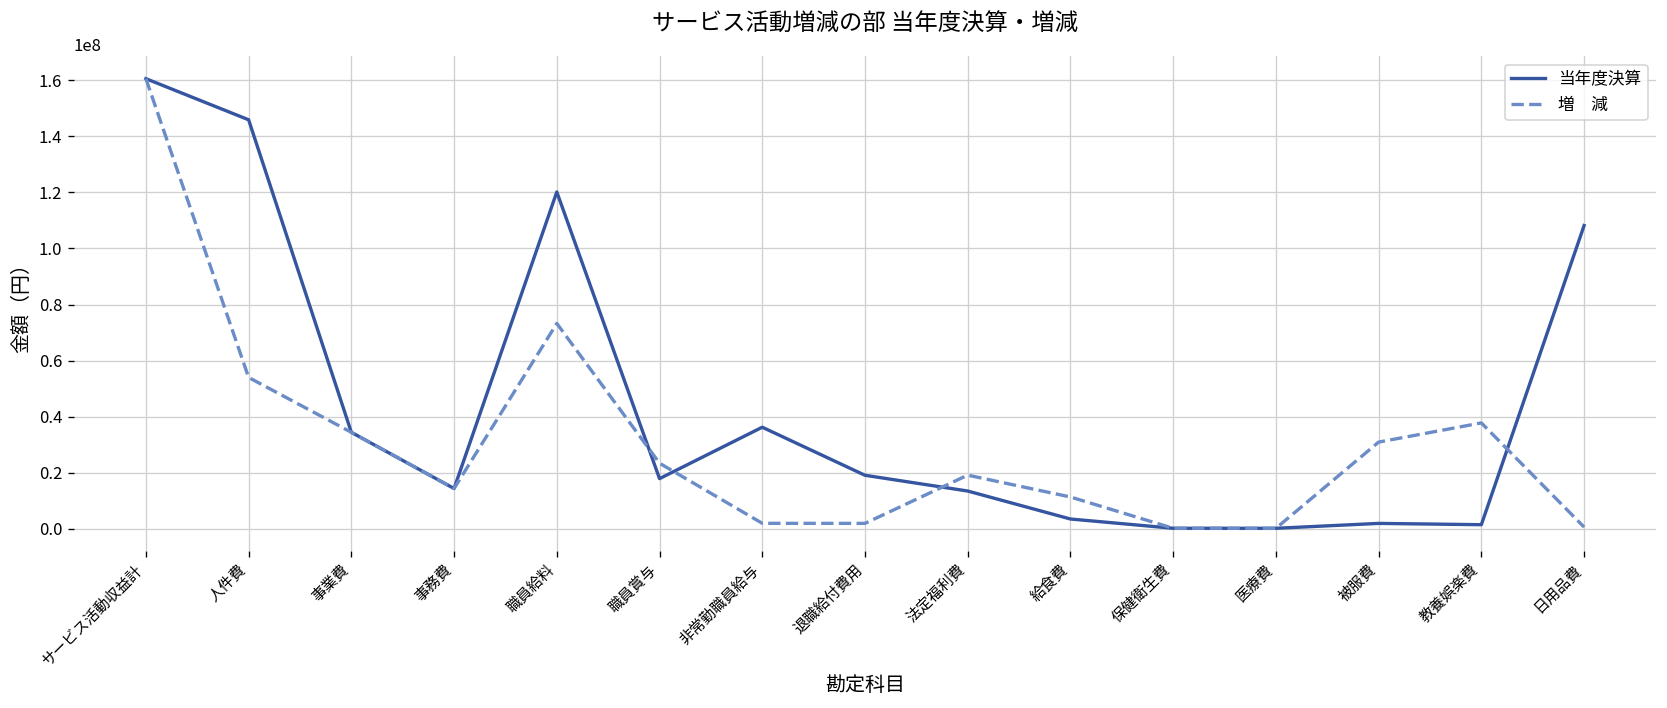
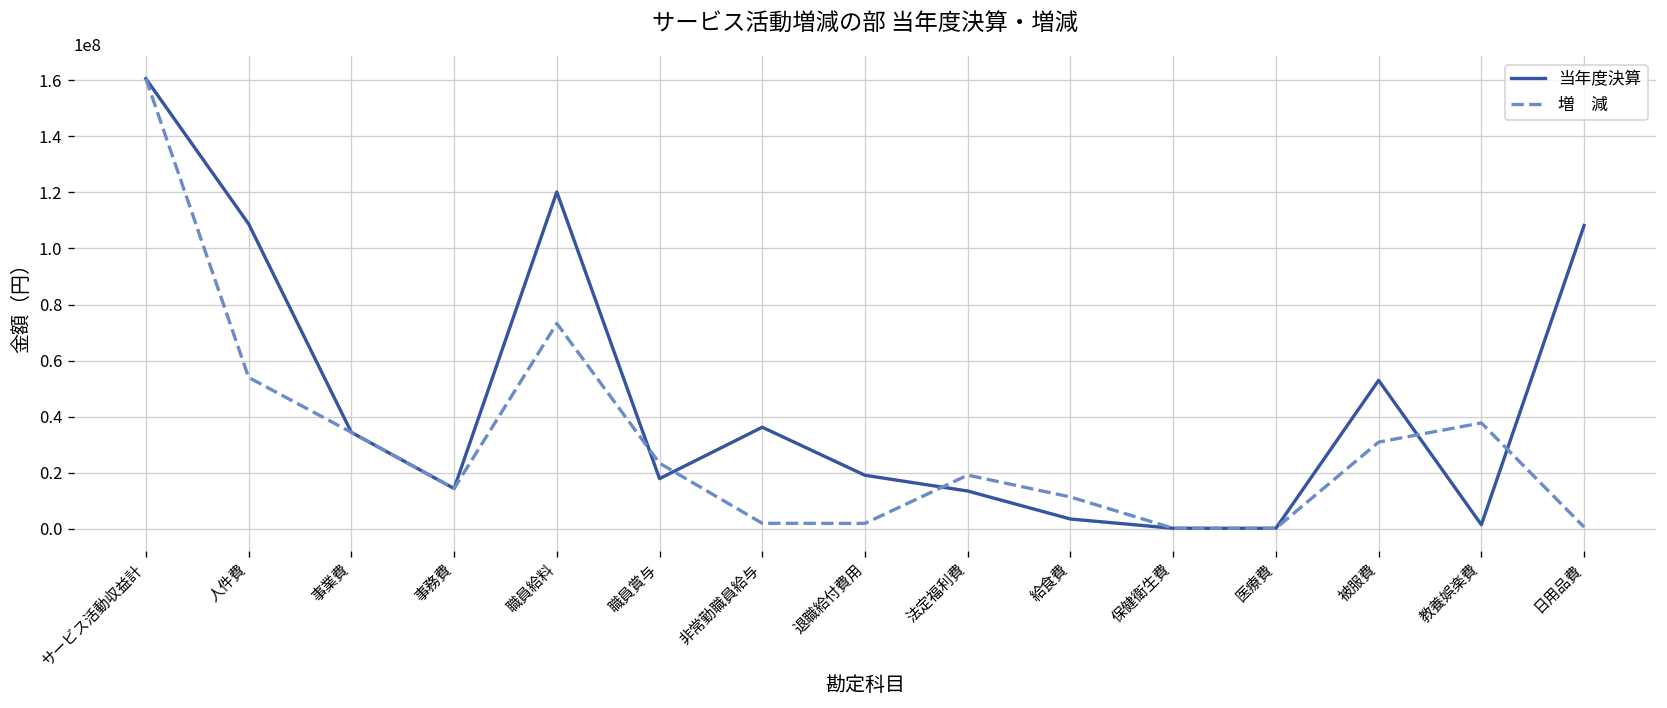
  {
    "当年度決算": {
-     "人件費": 146000000,
+     "人件費": 109000000,
      "職員給料": 120000000,
      "職員賞与": 18000000,
      "非常勤職員給与": 36000000,
      "退職給付費用": 19000000,
      "法定福利費": 14000000,
      "給食費": 4000000,
-     "被服費": 2000000,
+     "被服費": 53000000,
      "教養娯楽費": 2000000,
      "日用品費": 108000000
    },
    "増 減": {
      "人件費": 54000000,
      "職員給料": 73000000,
      "職員賞与": 23000000,
      "非常勤職員給与": 2000000,
      "退職給付費用": 2000000,
      "法定福利費": 19000000,
      "給食費": 11000000,
      "被服費": 31000000,
      "教養娯楽費": 38000000,
      "日用品費": 1000000
    }
  }
